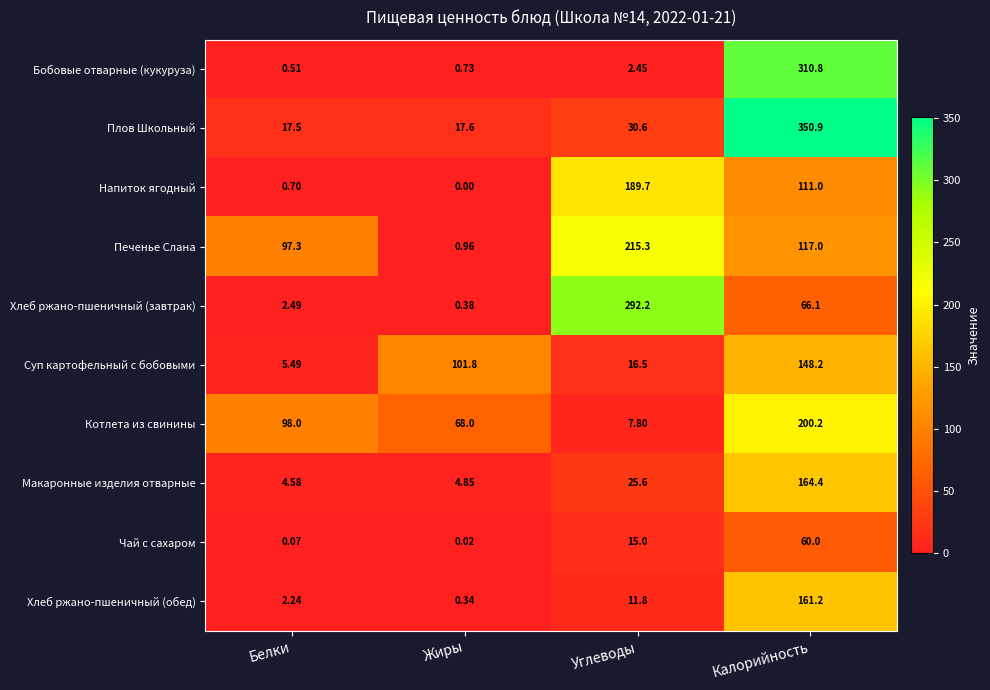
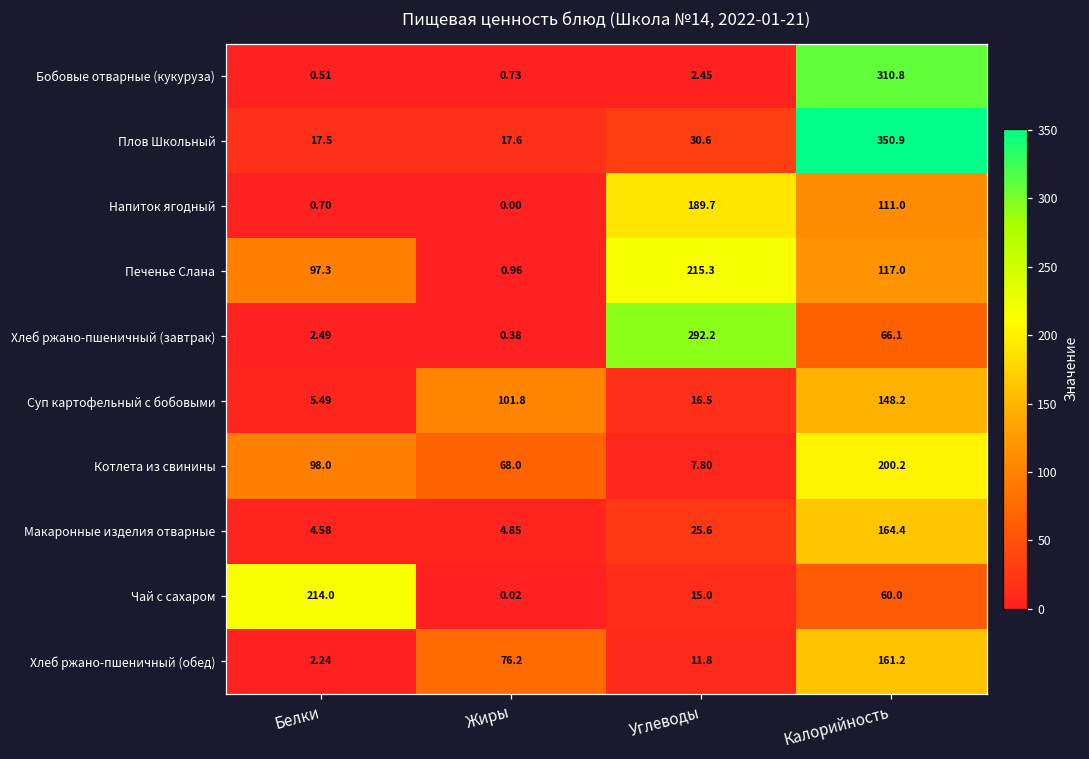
  {
    "Бобовые отварные (кукуруза)": {
      "Белки": 0.51,
      "Жиры": 0.73,
      "Углеводы": 2.45,
      "Калорийность": 310.8
    },
    "Плов Школьный": {
      "Белки": 17.5,
      "Жиры": 17.6,
      "Углеводы": 30.6,
      "Калорийность": 350.9
    },
    "Напиток ягодный": {
      "Белки": 0.70,
      "Жиры": 0.00,
      "Углеводы": 189.7,
      "Калорийность": 111.0
    },
    "Печенье Слана": {
      "Белки": 97.3,
      "Жиры": 0.96,
      "Углеводы": 215.3,
      "Калорийность": 117.0
    },
    "Хлеб ржано-пшеничный (завтрак)": {
      "Белки": 2.49,
      "Жиры": 0.38,
      "Углеводы": 292.2,
      "Калорийность": 66.1
    },
    "Суп картофельный с бобовыми": {
      "Белки": 5.49,
      "Жиры": 101.8,
      "Углеводы": 16.5,
      "Калорийность": 148.2
    },
    "Котлета из свинины": {
      "Белки": 98.0,
      "Жиры": 68.0,
      "Углеводы": 7.80,
      "Калорийность": 200.2
    },
    "Макаронные изделия отварные": {
      "Белки": 4.58,
      "Жиры": 4.85,
      "Углеводы": 25.6,
      "Калорийность": 164.4
    },
    "Чай с сахаром": {
-     "Белки": 0.07,
+     "Белки": 214.0,
      "Жиры": 0.02,
      "Углеводы": 15.0,
      "Калорийность": 60.0
    },
    "Хлеб ржано-пшеничный (обед)": {
      "Белки": 2.24,
-     "Жиры": 0.34,
+     "Жиры": 76.2,
      "Углеводы": 11.8,
      "Калорийность": 161.2
    }
  }
